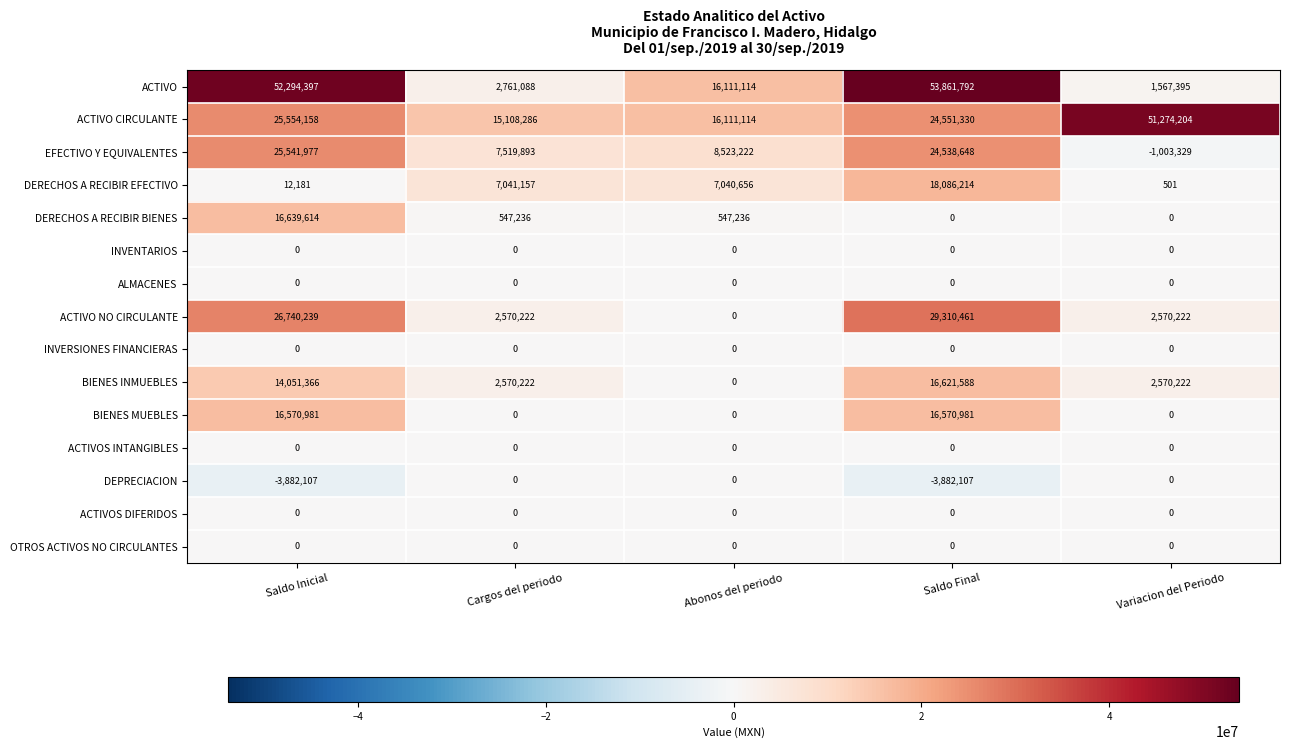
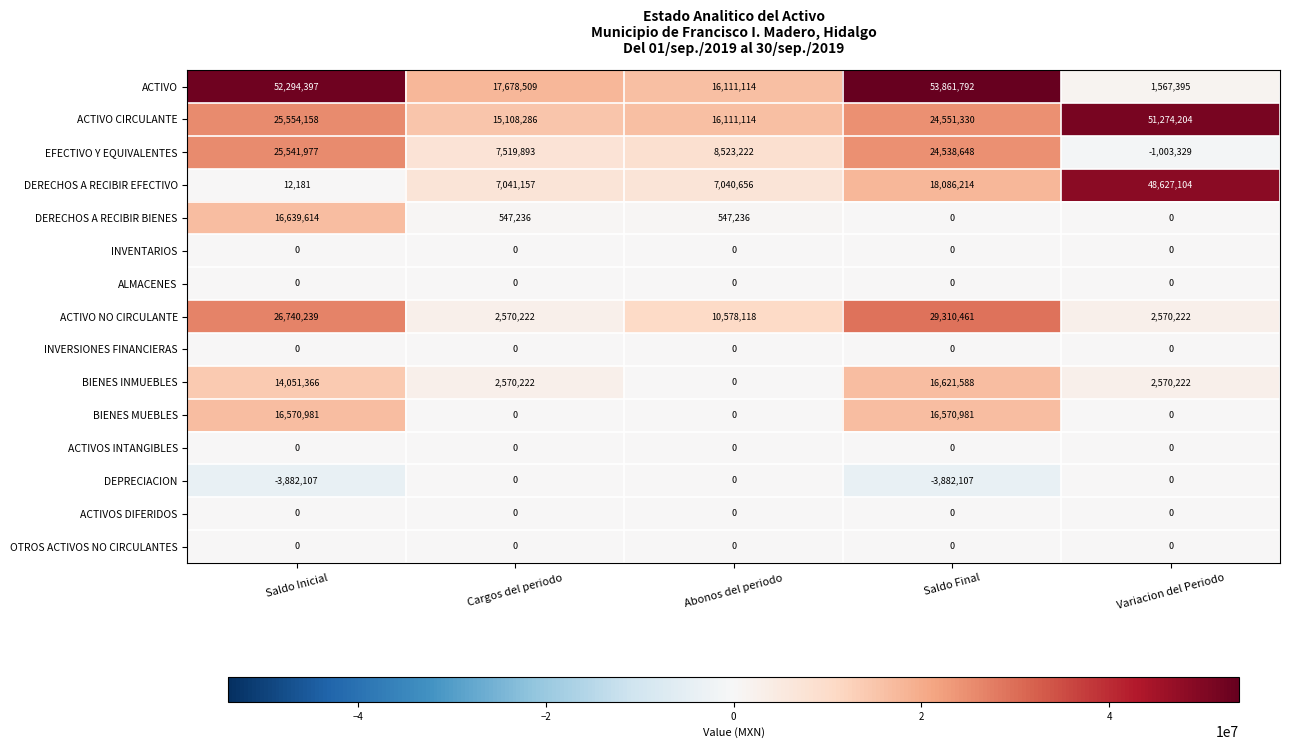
  {
    "ACTIVO": {
      "Saldo Inicial": "52,294,397",
-     "Cargos del periodo": "2,761,088",
+     "Cargos del periodo": "17,678,509",
      "Abonos del periodo": "16,111,114",
      "Saldo Final": "53,861,792",
      "Variacion del Periodo": "1,567,395"
    },
    "ACTIVO CIRCULANTE": {
      "Saldo Inicial": "25,554,158",
      "Cargos del periodo": "15,108,286",
      "Abonos del periodo": "16,111,114",
      "Saldo Final": "24,551,330",
      "Variacion del Periodo": "51,274,204"
    },
    "EFECTIVO Y EQUIVALENTES": {
      "Saldo Inicial": "25,541,977",
      "Cargos del periodo": "7,519,893",
      "Abonos del periodo": "8,523,222",
      "Saldo Final": "24,538,648",
      "Variacion del Periodo": "-1,003,329"
    },
    "DERECHOS A RECIBIR EFECTIVO": {
      "Saldo Inicial": "12,181",
      "Cargos del periodo": "7,041,157",
      "Abonos del periodo": "7,040,656",
      "Saldo Final": "18,086,214",
-     "Variacion del Periodo": "501"
+     "Variacion del Periodo": "48,627,104"
    },
    "DERECHOS A RECIBIR BIENES": {
      "Saldo Inicial": "16,639,614",
      "Cargos del periodo": "547,236",
      "Abonos del periodo": "547,236",
      "Saldo Final": "0",
      "Variacion del Periodo": "0"
    },
    "INVENTARIOS": {
      "Saldo Inicial": "0",
      "Cargos del periodo": "0",
      "Abonos del periodo": "0",
      "Saldo Final": "0",
      "Variacion del Periodo": "0"
    },
    "ALMACENES": {
      "Saldo Inicial": "0",
      "Cargos del periodo": "0",
      "Abonos del periodo": "0",
      "Saldo Final": "0",
      "Variacion del Periodo": "0"
    },
    "ACTIVO NO CIRCULANTE": {
      "Saldo Inicial": "26,740,239",
      "Cargos del periodo": "2,570,222",
-     "Abonos del periodo": "0",
+     "Abonos del periodo": "10,578,118",
      "Saldo Final": "29,310,461",
      "Variacion del Periodo": "2,570,222"
    },
    "INVERSIONES FINANCIERAS": {
      "Saldo Inicial": "0",
      "Cargos del periodo": "0",
      "Abonos del periodo": "0",
      "Saldo Final": "0",
      "Variacion del Periodo": "0"
    },
    "BIENES INMUEBLES": {
      "Saldo Inicial": "14,051,366",
      "Cargos del periodo": "2,570,222",
      "Abonos del periodo": "0",
      "Saldo Final": "16,621,588",
      "Variacion del Periodo": "2,570,222"
    },
    "BIENES MUEBLES": {
      "Saldo Inicial": "16,570,981",
      "Cargos del periodo": "0",
      "Abonos del periodo": "0",
      "Saldo Final": "16,570,981",
      "Variacion del Periodo": "0"
    },
    "ACTIVOS INTANGIBLES": {
      "Saldo Inicial": "0",
      "Cargos del periodo": "0",
      "Abonos del periodo": "0",
      "Saldo Final": "0",
      "Variacion del Periodo": "0"
    },
    "DEPRECIACION": {
      "Saldo Inicial": "-3,882,107",
      "Cargos del periodo": "0",
      "Abonos del periodo": "0",
      "Saldo Final": "-3,882,107",
      "Variacion del Periodo": "0"
    },
    "ACTIVOS DIFERIDOS": {
      "Saldo Inicial": "0",
      "Cargos del periodo": "0",
      "Abonos del periodo": "0",
      "Saldo Final": "0",
      "Variacion del Periodo": "0"
    },
    "OTROS ACTIVOS NO CIRCULANTES": {
      "Saldo Inicial": "0",
      "Cargos del periodo": "0",
      "Abonos del periodo": "0",
      "Saldo Final": "0",
      "Variacion del Periodo": "0"
    }
  }
